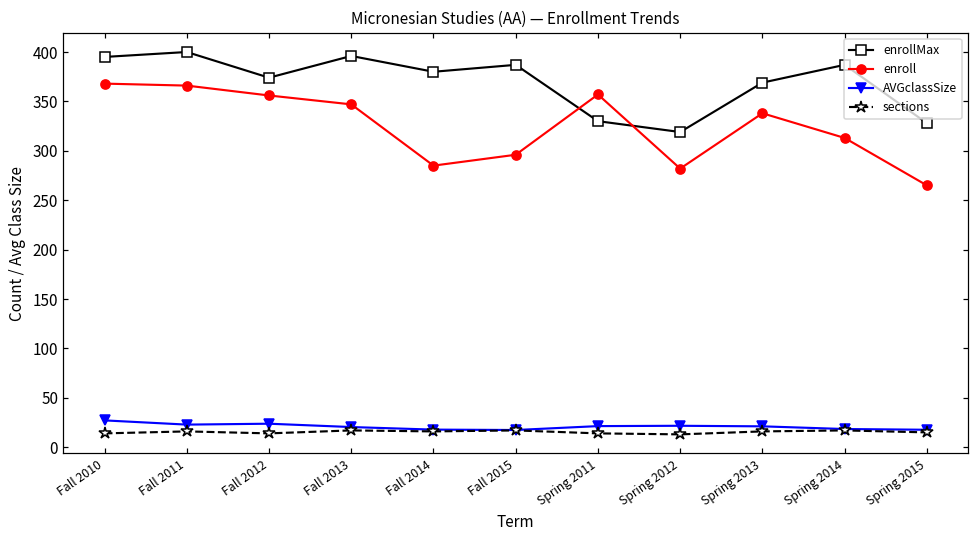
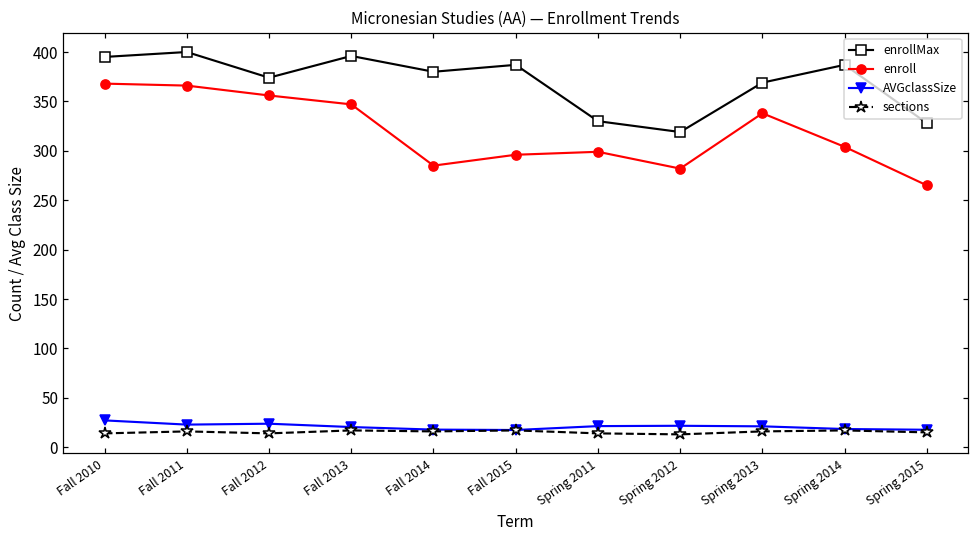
  {
    "enroll": {
      "Fall 2010": 370,
      "Fall 2011": 370,
      "Fall 2012": 360,
      "Fall 2013": 350,
      "Fall 2014": 290,
      "Fall 2015": 300,
-     "Spring 2011": 360,
+     "Spring 2011": 300,
      "Spring 2012": 280,
      "Spring 2013": 340,
-     "Spring 2014": 310,
+     "Spring 2014": 300,
      "Spring 2015": 270
    },
    "AVGclassSize": {
      "Fall 2010": 30,
      "Fall 2011": 20,
      "Fall 2012": 20,
      "Fall 2013": 20,
      "Spring 2011": 20,
      "Spring 2012": 20,
      "Spring 2013": 20
    }
  }
